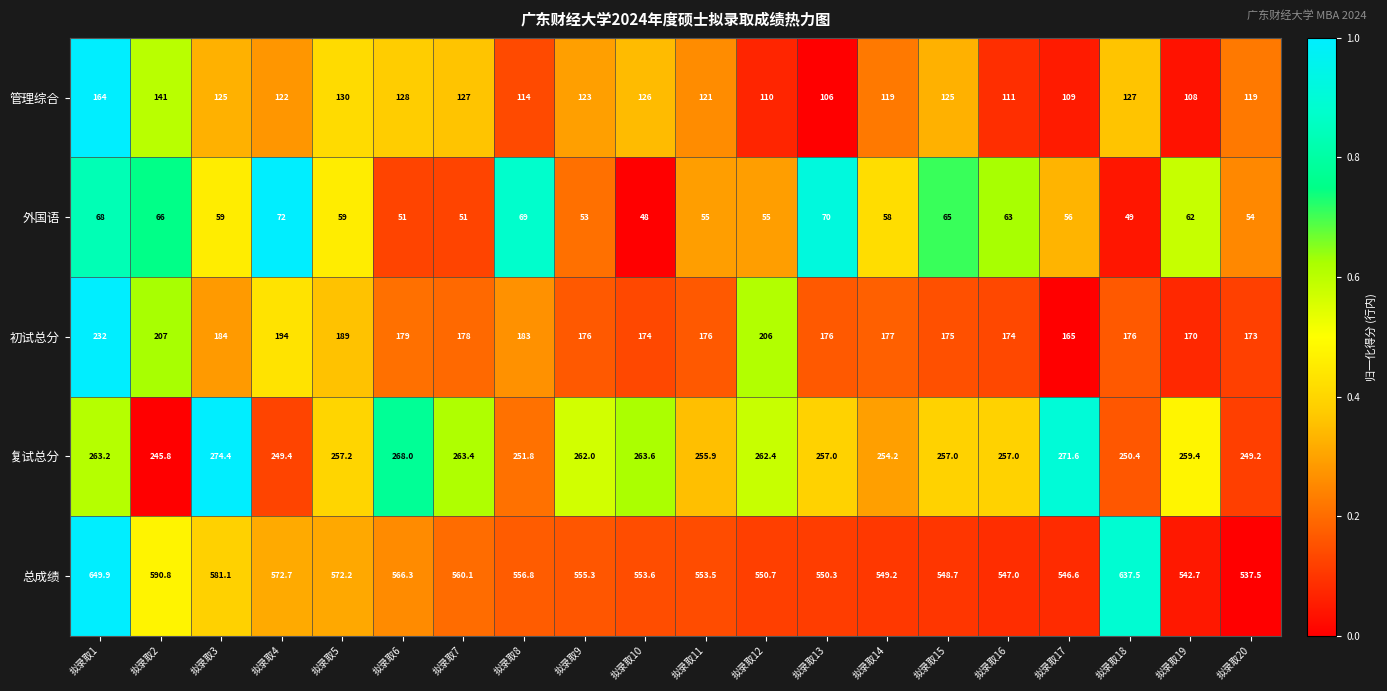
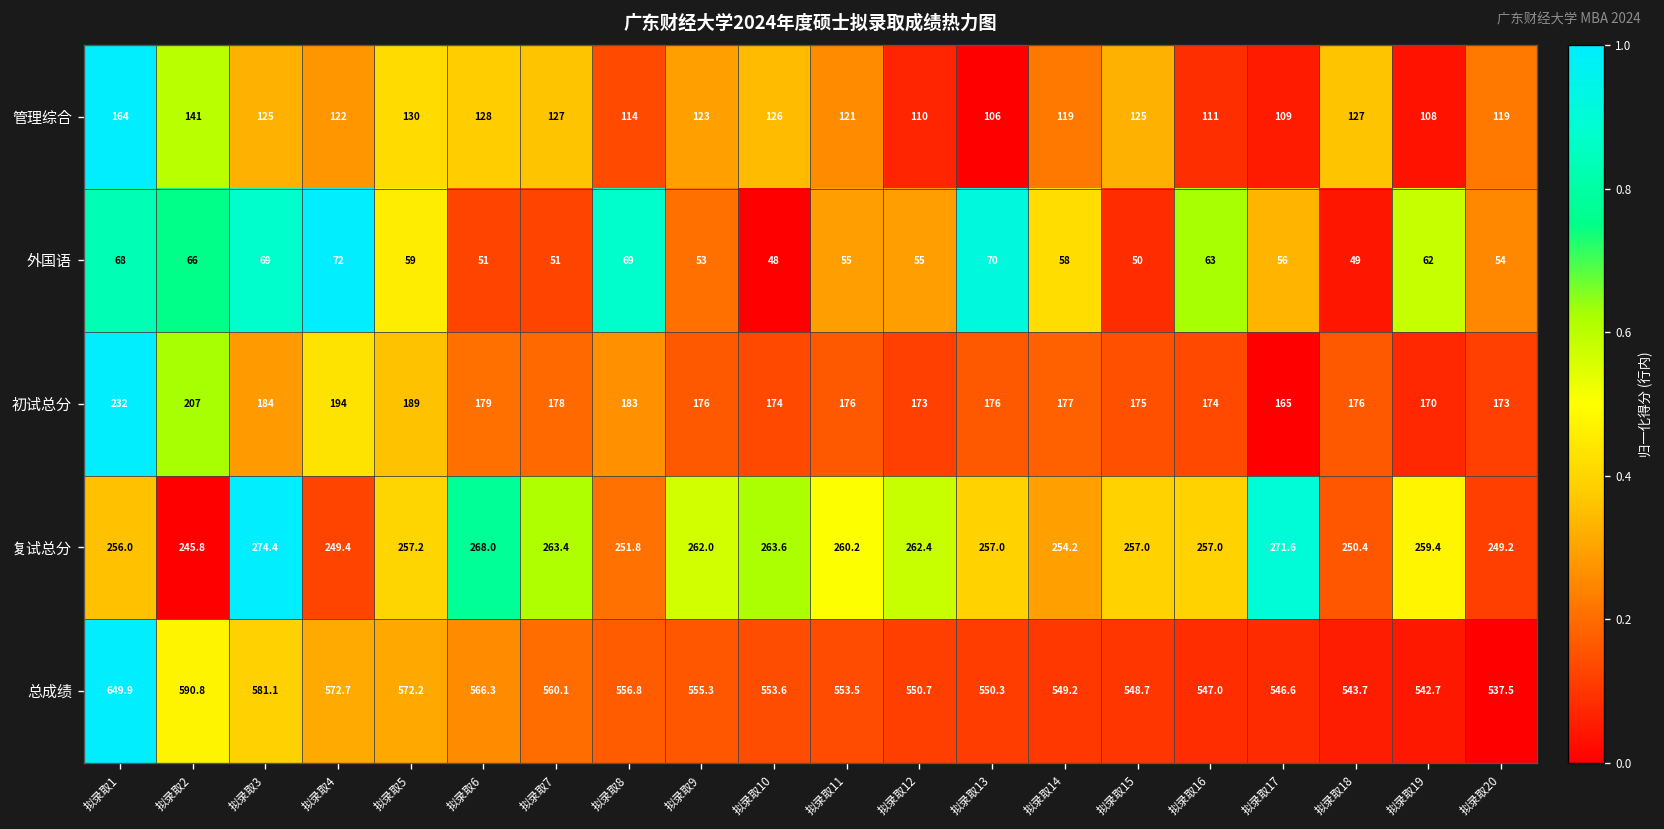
  {
    "管理综合": {
      "拟录取1": 164,
      "拟录取2": 141,
      "拟录取3": 125,
      "拟录取4": 122,
      "拟录取5": 130,
      "拟录取6": 128,
      "拟录取7": 127,
      "拟录取8": 114,
      "拟录取9": 123,
      "拟录取10": 126,
      "拟录取11": 121,
      "拟录取12": 110,
      "拟录取13": 106,
      "拟录取14": 119,
      "拟录取15": 125,
      "拟录取16": 111,
      "拟录取17": 109,
      "拟录取18": 127,
      "拟录取19": 108,
      "拟录取20": 119
    },
    "外国语": {
      "拟录取1": 68,
      "拟录取2": 66,
-     "拟录取3": 59,
+     "拟录取3": 69,
      "拟录取4": 72,
      "拟录取5": 59,
      "拟录取6": 51,
      "拟录取7": 51,
      "拟录取8": 69,
      "拟录取9": 53,
      "拟录取10": 48,
      "拟录取11": 55,
      "拟录取12": 55,
      "拟录取13": 70,
      "拟录取14": 58,
-     "拟录取15": 65,
+     "拟录取15": 50,
      "拟录取16": 63,
      "拟录取17": 56,
      "拟录取18": 49,
      "拟录取19": 62,
      "拟录取20": 54
    },
    "初试总分": {
      "拟录取1": 232,
      "拟录取2": 207,
      "拟录取3": 184,
      "拟录取4": 194,
      "拟录取5": 189,
      "拟录取6": 179,
      "拟录取7": 178,
      "拟录取8": 183,
      "拟录取9": 176,
      "拟录取10": 174,
      "拟录取11": 176,
-     "拟录取12": 206,
+     "拟录取12": 173,
      "拟录取13": 176,
      "拟录取14": 177,
      "拟录取15": 175,
      "拟录取16": 174,
      "拟录取17": 165,
      "拟录取18": 176,
      "拟录取19": 170,
      "拟录取20": 173
    },
    "复试总分": {
-     "拟录取1": 263.2,
+     "拟录取1": 256.0,
      "拟录取2": 245.8,
      "拟录取3": 274.4,
      "拟录取4": 249.4,
      "拟录取5": 257.2,
      "拟录取6": 268.0,
      "拟录取7": 263.4,
      "拟录取8": 251.8,
      "拟录取9": 262.0,
      "拟录取10": 263.6,
-     "拟录取11": 255.9,
+     "拟录取11": 260.2,
      "拟录取12": 262.4,
      "拟录取13": 257.0,
      "拟录取14": 254.2,
      "拟录取15": 257.0,
      "拟录取16": 257.0,
      "拟录取17": 271.6,
      "拟录取18": 250.4,
      "拟录取19": 259.4,
      "拟录取20": 249.2
    },
    "总成绩": {
      "拟录取1": 649.9,
      "拟录取2": 590.8,
      "拟录取3": 581.1,
      "拟录取4": 572.7,
      "拟录取5": 572.2,
      "拟录取6": 566.3,
      "拟录取7": 560.1,
      "拟录取8": 556.8,
      "拟录取9": 555.3,
      "拟录取10": 553.6,
      "拟录取11": 553.5,
      "拟录取12": 550.7,
      "拟录取13": 550.3,
      "拟录取14": 549.2,
      "拟录取15": 548.7,
      "拟录取16": 547.0,
      "拟录取17": 546.6,
-     "拟录取18": 637.5,
+     "拟录取18": 543.7,
      "拟录取19": 542.7,
      "拟录取20": 537.5
    }
  }
